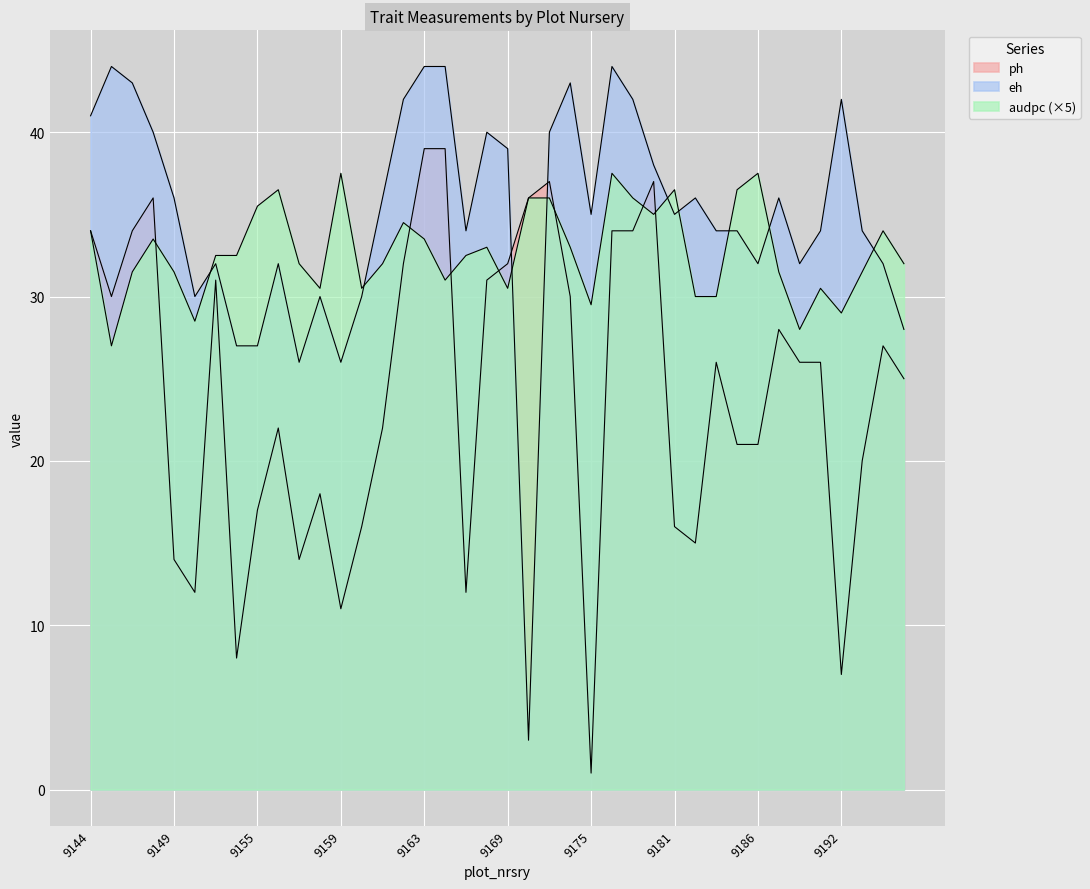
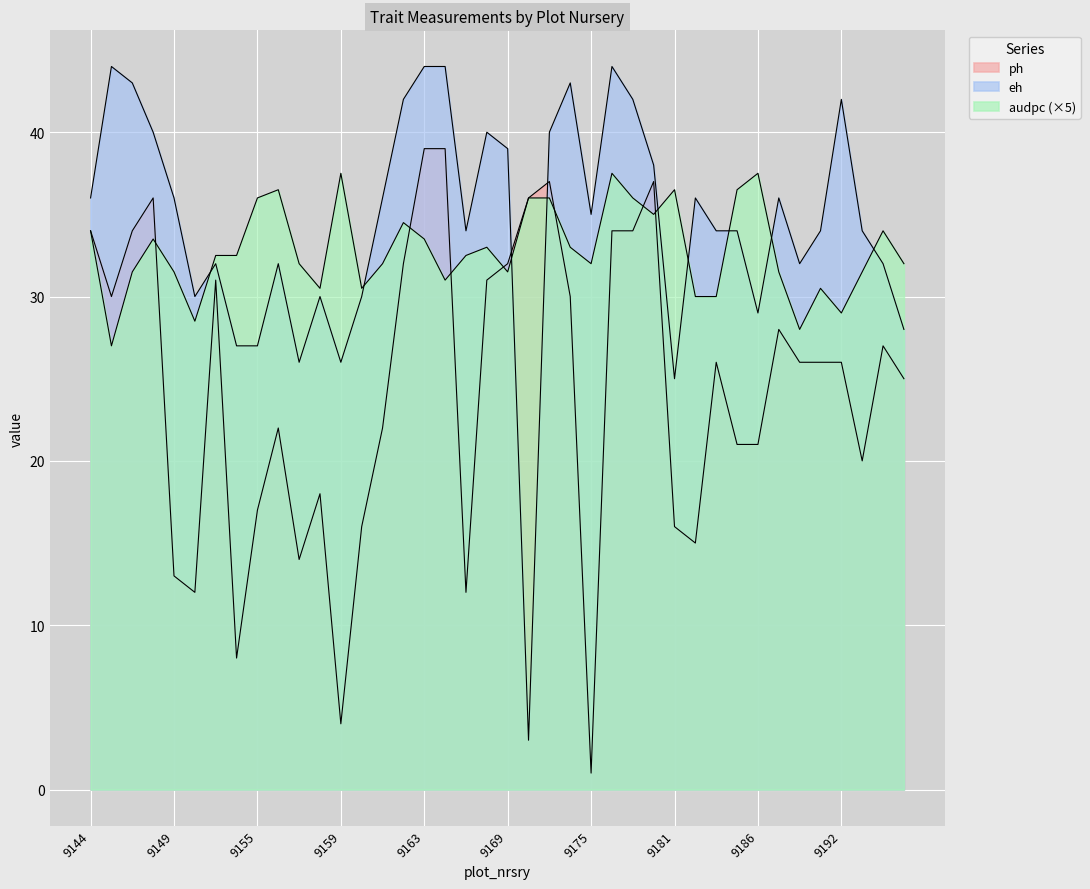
  {
    "ph": {
-     "9149": 14,
+     "9149": 13,
      "9155": 17,
-     "9159": 11,
+     "9159": 4,
      "9163": 39,
      "9169": 32,
      "9175": 1,
      "9181": 16,
      "9186": 21,
-     "9192": 7
+     "9192": 26
    },
    "eh": {
-     "9144": 41,
+     "9144": 36,
      "9149": 36,
      "9155": 27,
      "9159": 26,
      "9163": 44,
      "9169": 39,
      "9175": 35,
-     "9181": 35,
-     "9186": 32,
+     "9181": 25,
+     "9186": 29,
      "9192": 42
    },
    "audpc (×5)": {
      "9149": 31.5,
-     "9155": 35.5,
+     "9155": 36.0,
      "9159": 37.5,
      "9163": 33.5,
-     "9169": 30.5,
-     "9175": 29.5,
+     "9169": 31.5,
+     "9175": 32.0,
      "9181": 36.5,
      "9186": 37.5,
      "9192": 29.0
    }
  }
